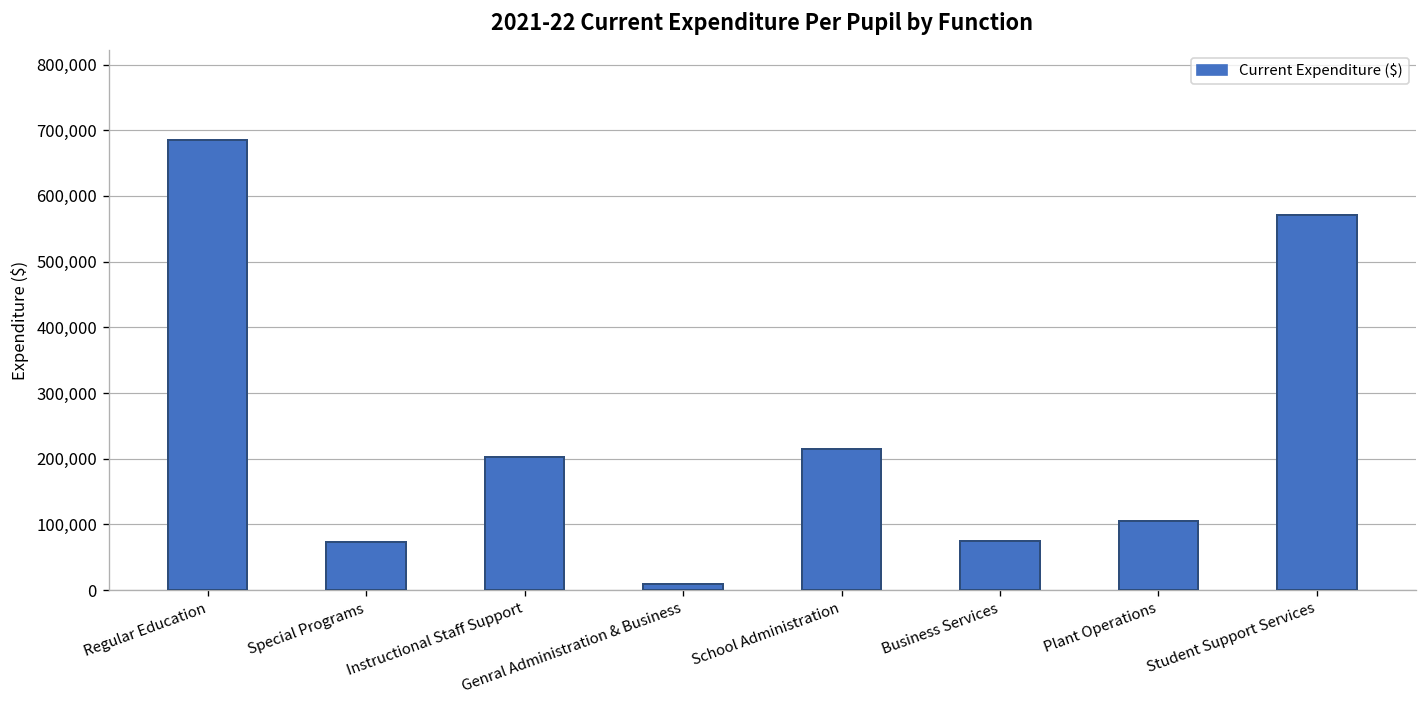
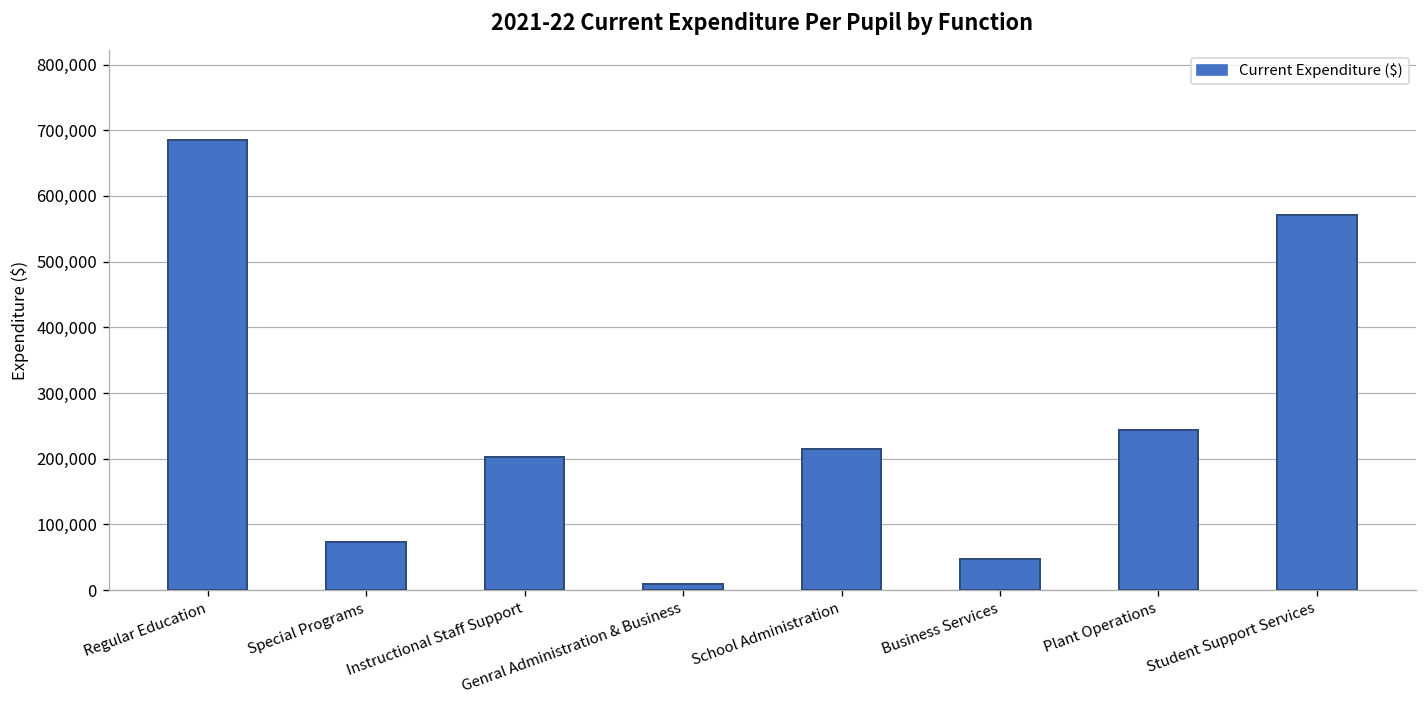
  {
    "Regular Education": "690,000",
    "Special Programs": "70,000",
    "Instructional Staff Support": "200,000",
    "Genral Administration & Business": "10,000",
    "School Administration": "220,000",
-   "Business Services": "80,000",
-   "Plant Operations": "110,000",
+   "Business Services": "50,000",
+   "Plant Operations": "240,000",
    "Student Support Services": "570,000"
  }
